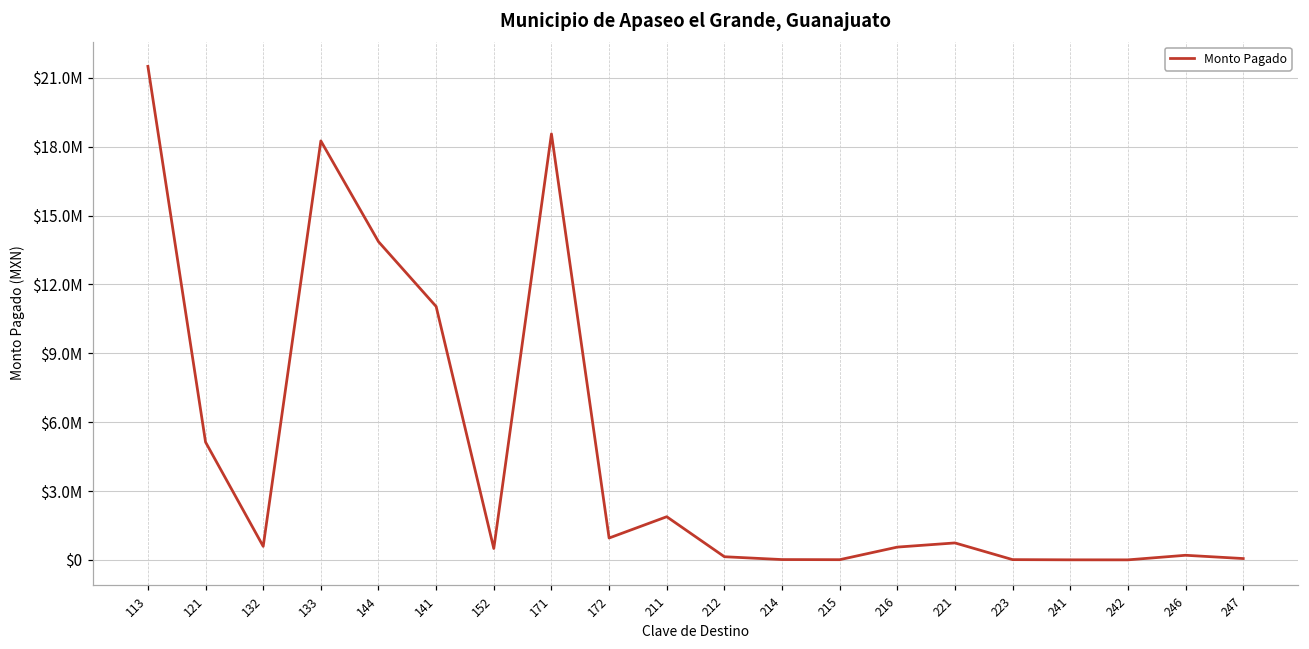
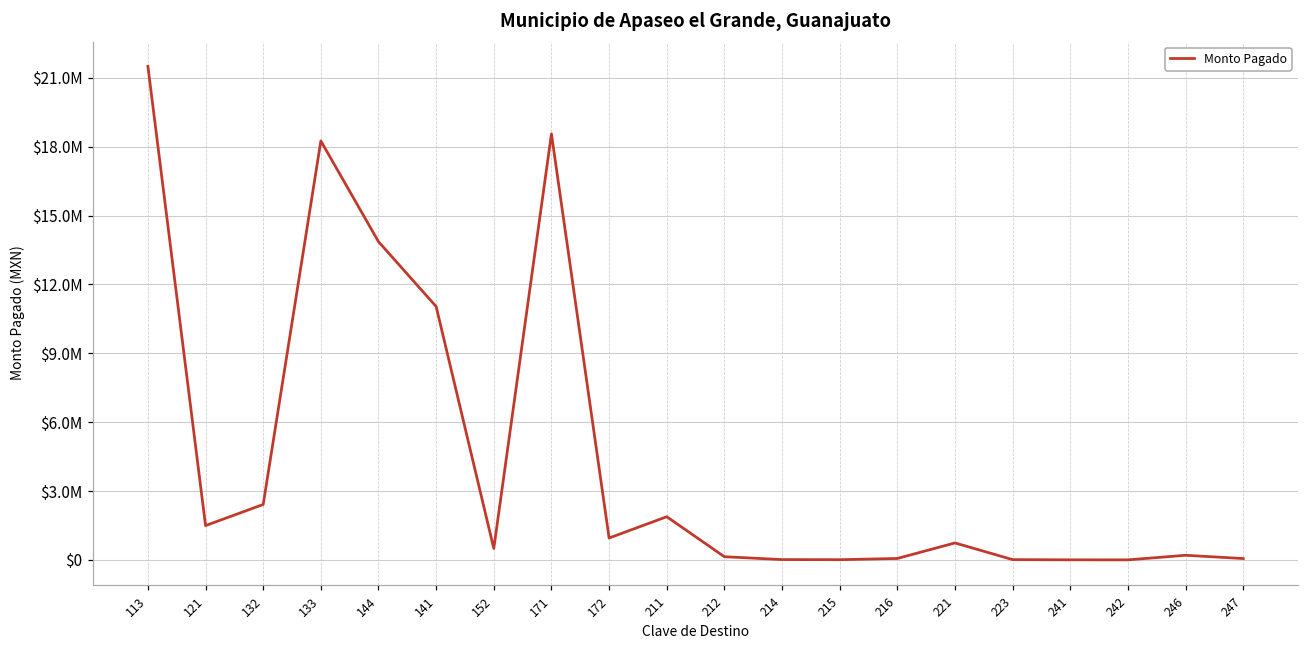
  {
    "113": "$21500000",
-   "121": "$5100000",
-   "132": "$600000",
+   "121": "$1500000",
+   "132": "$2400000",
    "133": "$18300000",
    "144": "$13900000",
    "141": "$11000000",
    "152": "$500000",
    "171": "$18600000",
    "172": "$1000000",
    "211": "$1900000",
    "212": "$100000",
    "214": "$0",
    "215": "$0",
-   "216": "$600000",
+   "216": "$100000",
    "221": "$700000",
    "223": "$0",
    "241": "$0",
    "242": "$0",
    "246": "$200000",
    "247": "$100000"
  }
